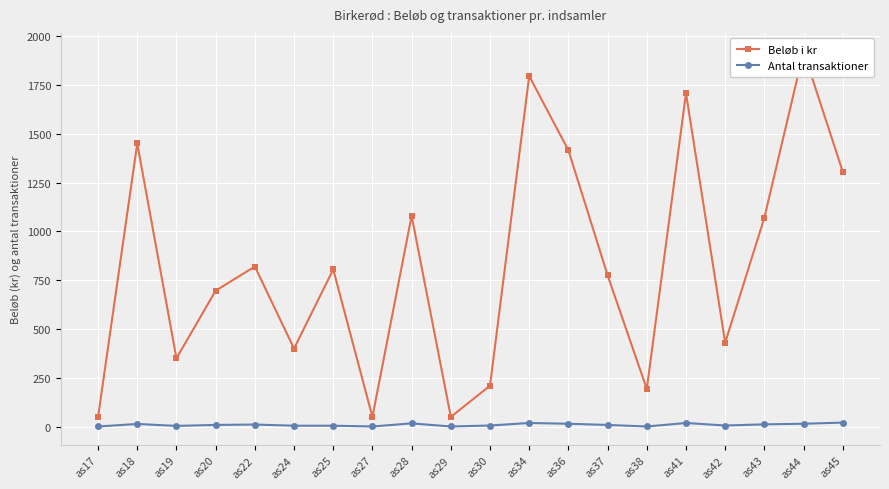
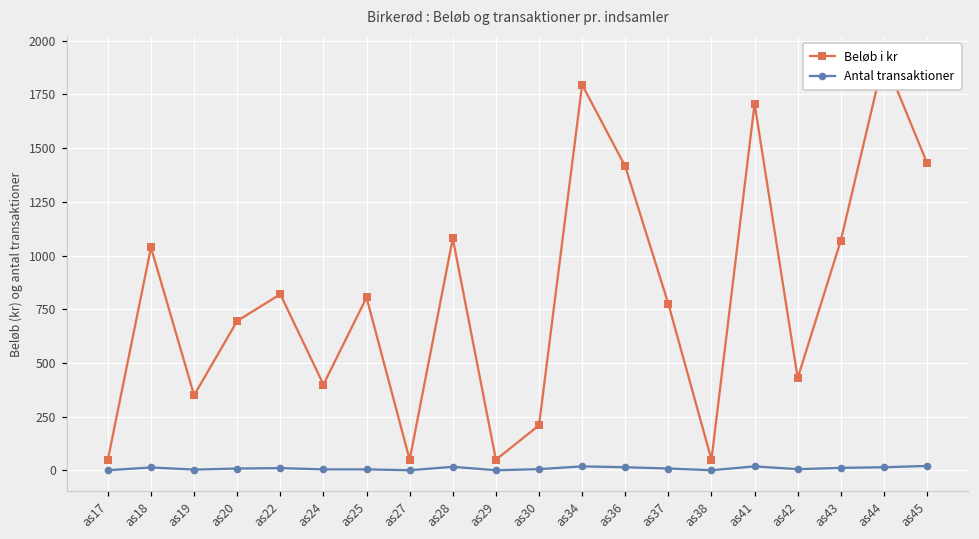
  {
    "Beløb i kr": {
      "as17": 50,
-     "as18": 1450,
+     "as18": 1040,
      "as19": 350,
      "as20": 700,
      "as22": 820,
      "as24": 400,
      "as25": 810,
      "as27": 50,
      "as28": 1080,
      "as29": 50,
      "as30": 210,
      "as34": 1800,
      "as36": 1420,
      "as37": 780,
-     "as38": 190,
+     "as38": 50,
      "as41": 1710,
      "as42": 430,
      "as43": 1070,
-     "as45": 1310
+     "as45": 1430
    },
    "Antal transaktioner": {
      "as17": 0,
      "as18": 10,
      "as19": 0,
      "as20": 10,
      "as22": 10,
      "as24": 10,
      "as25": 10,
      "as27": 0,
      "as28": 20,
      "as29": 0,
      "as30": 10,
      "as34": 20,
      "as36": 20,
      "as37": 10,
      "as38": 0,
      "as41": 20,
      "as42": 10,
      "as43": 10,
      "as44": 20,
      "as45": 20
    }
  }
